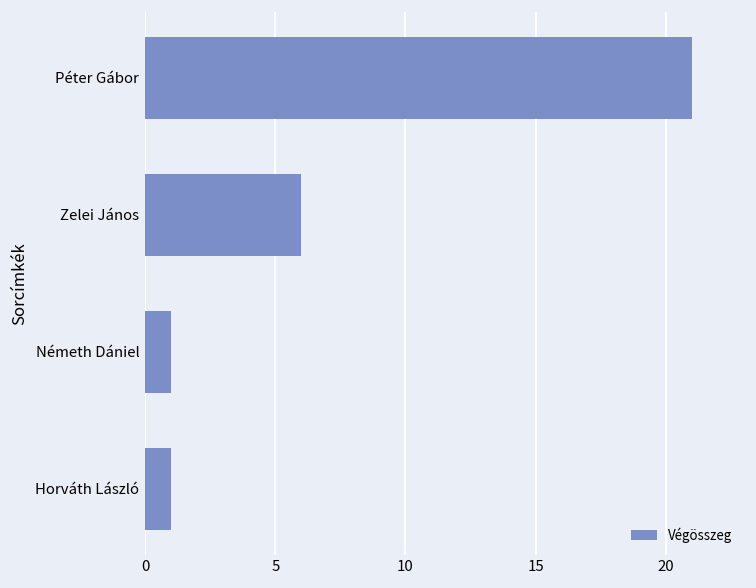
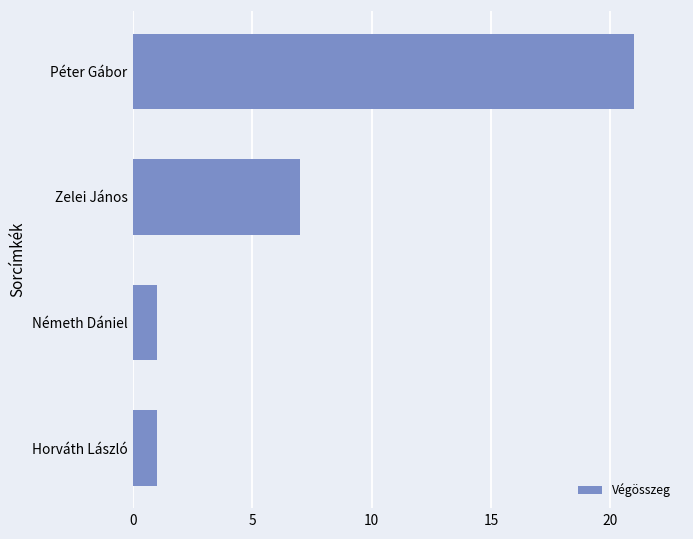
  {
    "Péter Gábor": 21,
-   "Zelei János": 6,
+   "Zelei János": 7,
    "Németh Dániel": 1,
    "Horváth László": 1
  }
